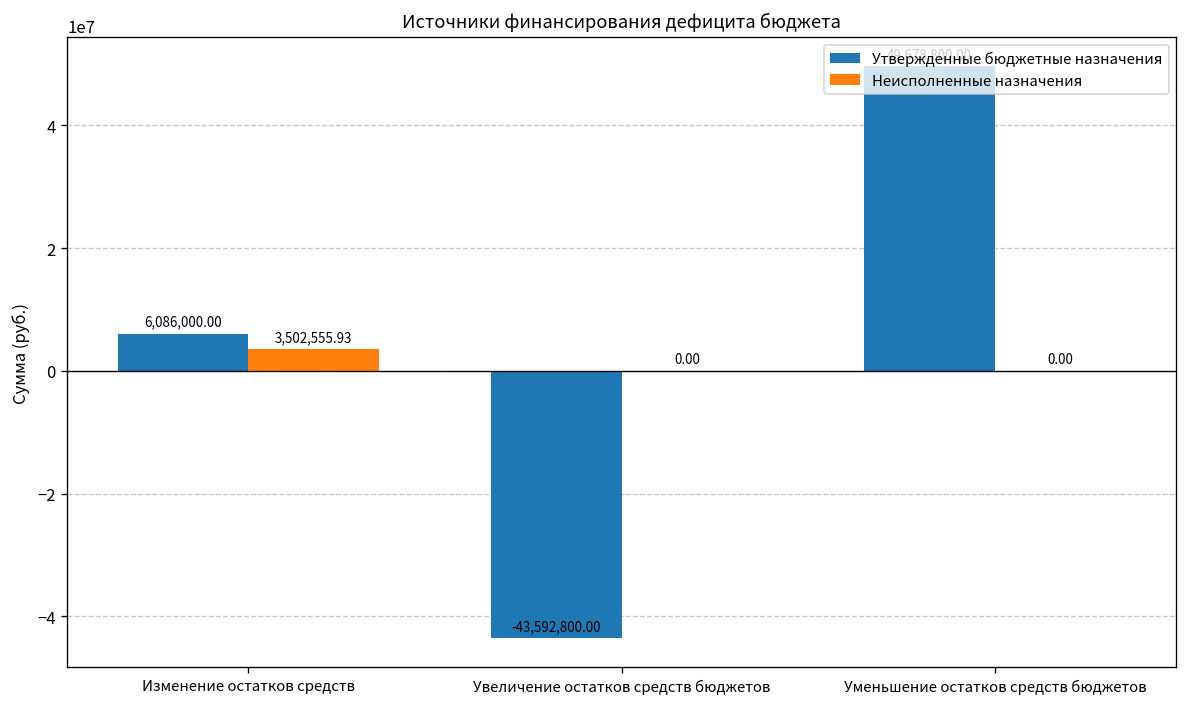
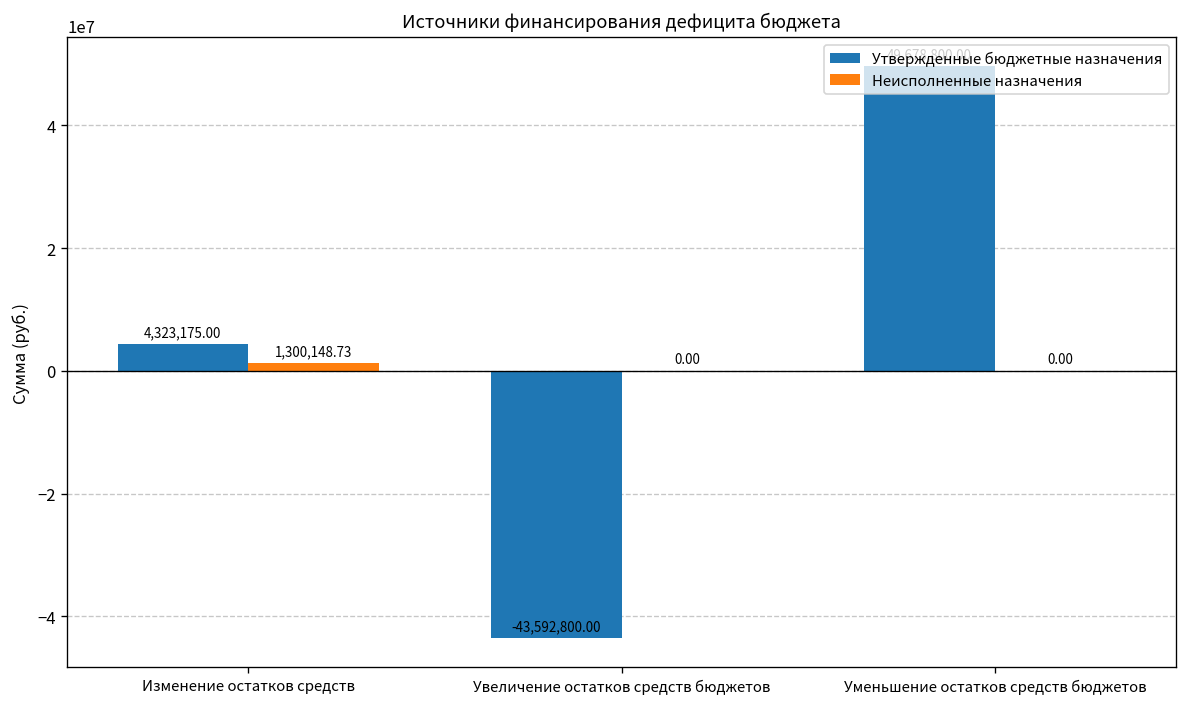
  {
    "Утвержденные бюджетные назначения": {
-     "Изменение остатков средств": "6,086,000.00",
+     "Изменение остатков средств": "4,323,175.00",
      "Увеличение остатков средств бюджетов": "-43,592,800.00"
    },
    "Неисполненные назначения": {
-     "Изменение остатков средств": "3,502,555.93",
+     "Изменение остатков средств": "1,300,148.73",
      "Увеличение остатков средств бюджетов": "0.00",
      "Уменьшение остатков средств бюджетов": "0.00"
    }
  }
